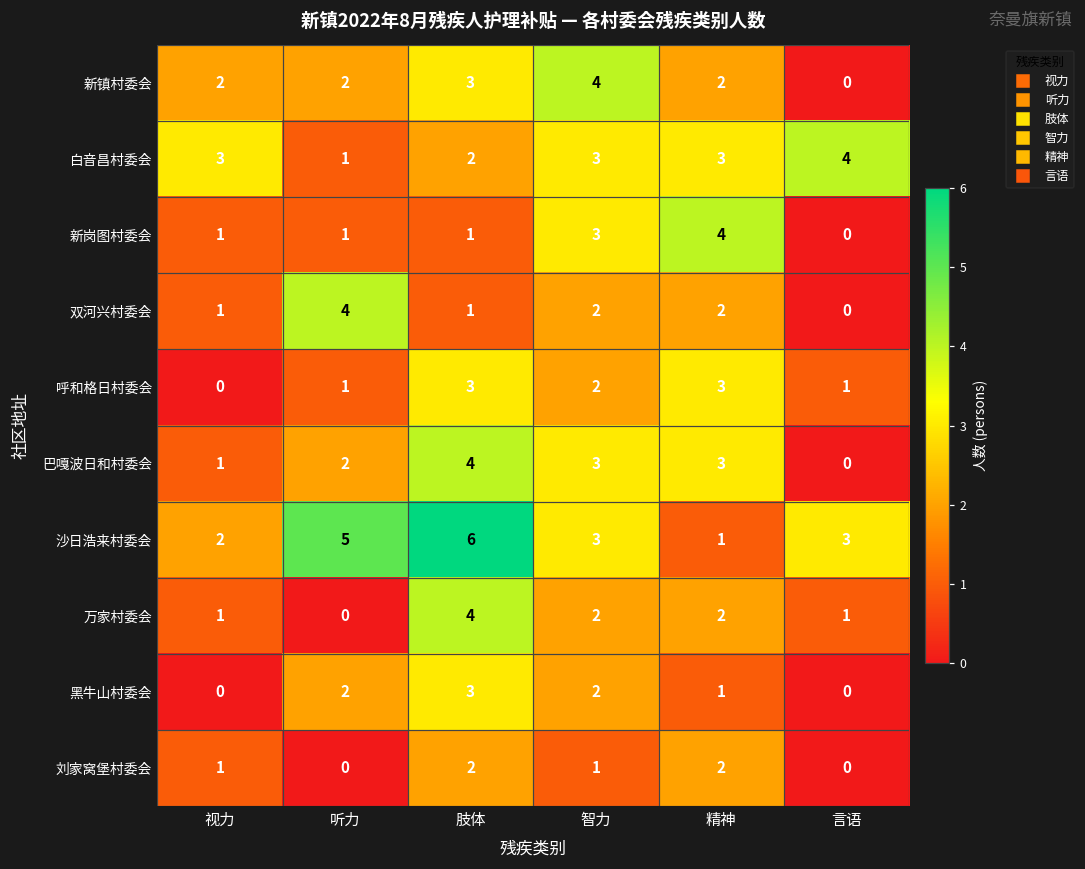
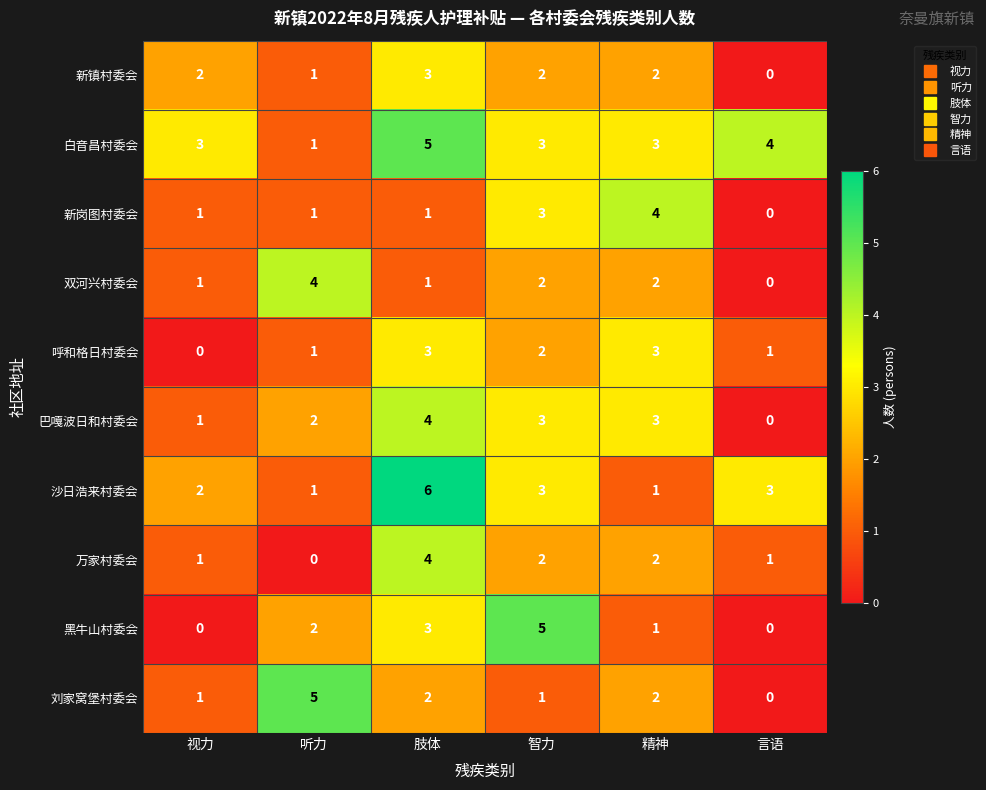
  {
    "新镇村委会": {
      "视力": 2,
-     "听力": 2,
+     "听力": 1,
      "肢体": 3,
-     "智力": 4,
+     "智力": 2,
      "精神": 2,
      "言语": 0
    },
    "白音昌村委会": {
      "视力": 3,
      "听力": 1,
-     "肢体": 2,
+     "肢体": 5,
      "智力": 3,
      "精神": 3,
      "言语": 4
    },
    "新岗图村委会": {
      "视力": 1,
      "听力": 1,
      "肢体": 1,
      "智力": 3,
      "精神": 4,
      "言语": 0
    },
    "双河兴村委会": {
      "视力": 1,
      "听力": 4,
      "肢体": 1,
      "智力": 2,
      "精神": 2,
      "言语": 0
    },
    "呼和格日村委会": {
      "视力": 0,
      "听力": 1,
      "肢体": 3,
      "智力": 2,
      "精神": 3,
      "言语": 1
    },
    "巴嘎波日和村委会": {
      "视力": 1,
      "听力": 2,
      "肢体": 4,
      "智力": 3,
      "精神": 3,
      "言语": 0
    },
    "沙日浩来村委会": {
      "视力": 2,
-     "听力": 5,
+     "听力": 1,
      "肢体": 6,
      "智力": 3,
      "精神": 1,
      "言语": 3
    },
    "万家村委会": {
      "视力": 1,
      "听力": 0,
      "肢体": 4,
      "智力": 2,
      "精神": 2,
      "言语": 1
    },
    "黑牛山村委会": {
      "视力": 0,
      "听力": 2,
      "肢体": 3,
-     "智力": 2,
+     "智力": 5,
      "精神": 1,
      "言语": 0
    },
    "刘家窝堡村委会": {
      "视力": 1,
-     "听力": 0,
+     "听力": 5,
      "肢体": 2,
      "智力": 1,
      "精神": 2,
      "言语": 0
    }
  }
